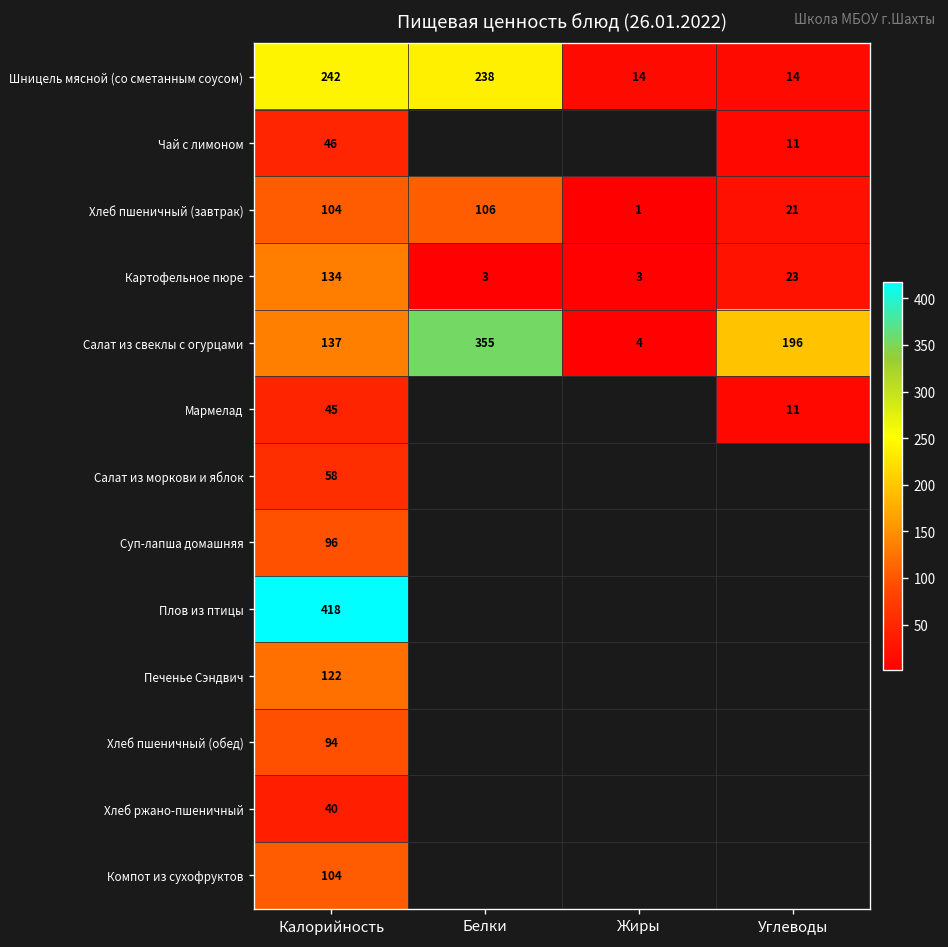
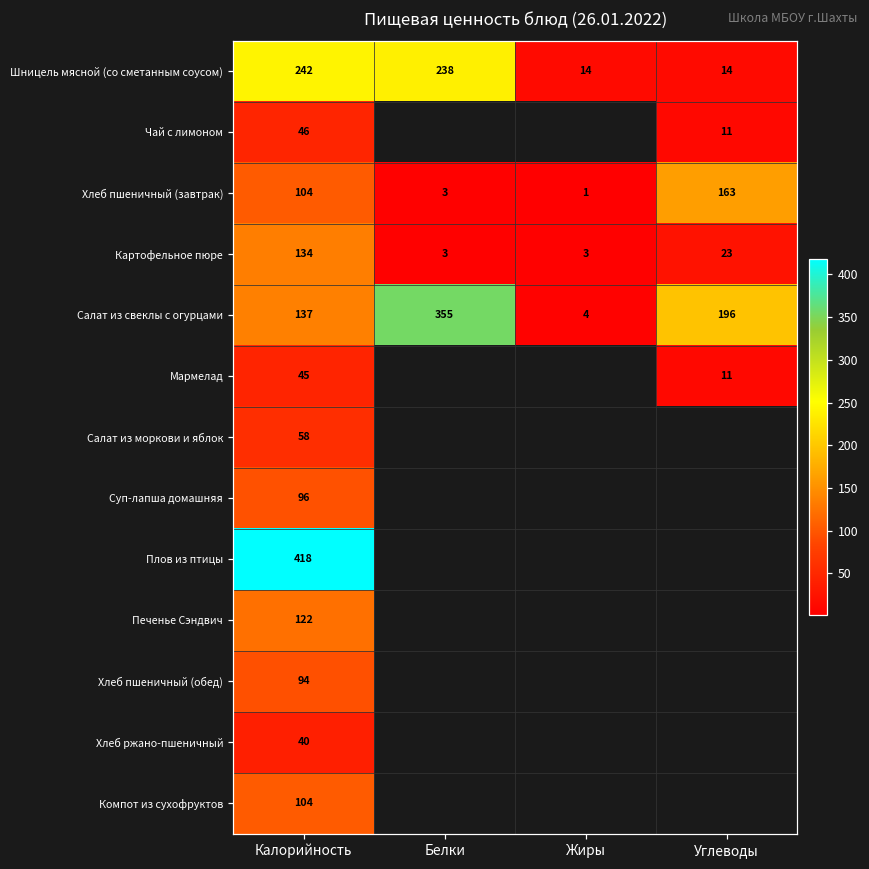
  {
    "Шницель мясной (со сметанным соусом)": {
      "Калорийность": 242,
      "Белки": 238,
      "Жиры": 14,
      "Углеводы": 14
    },
    "Чай с лимоном": {
      "Калорийность": 46,
      "Углеводы": 11
    },
    "Хлеб пшеничный (завтрак)": {
      "Калорийность": 104,
-     "Белки": 106,
+     "Белки": 3,
      "Жиры": 1,
-     "Углеводы": 21
+     "Углеводы": 163
    },
    "Картофельное пюре": {
      "Калорийность": 134,
      "Белки": 3,
      "Жиры": 3,
      "Углеводы": 23
    },
    "Салат из свеклы с огурцами": {
      "Калорийность": 137,
      "Белки": 355,
      "Жиры": 4,
      "Углеводы": 196
    },
    "Мармелад": {
      "Калорийность": 45,
      "Углеводы": 11
    },
    "Салат из моркови и яблок": {
      "Калорийность": 58
    },
    "Суп-лапша домашняя": {
      "Калорийность": 96
    },
    "Плов из птицы": {
      "Калорийность": 418
    },
    "Печенье Сэндвич": {
      "Калорийность": 122
    },
    "Хлеб пшеничный (обед)": {
      "Калорийность": 94
    },
    "Хлеб ржано-пшеничный": {
      "Калорийность": 40
    },
    "Компот из сухофруктов": {
      "Калорийность": 104
    }
  }
